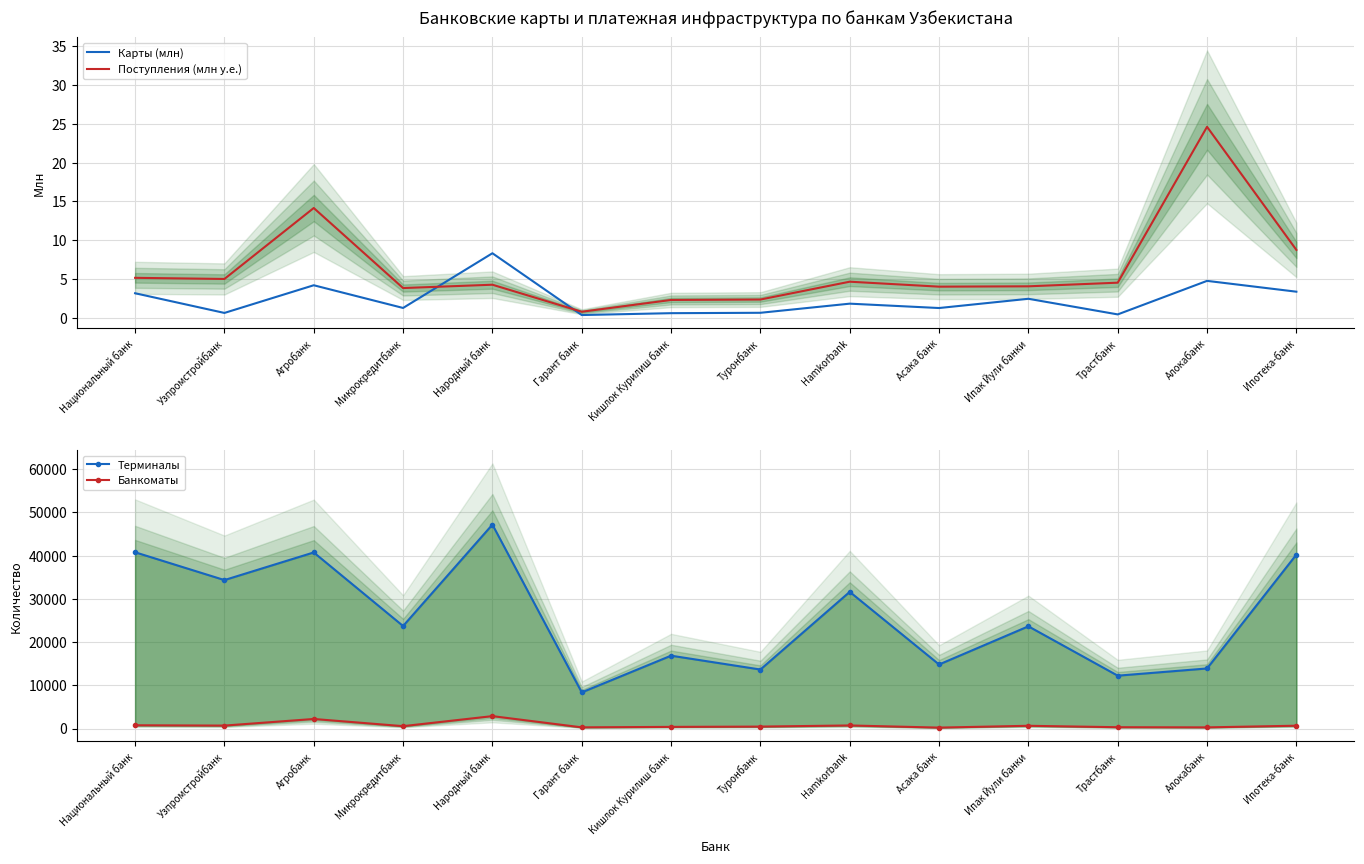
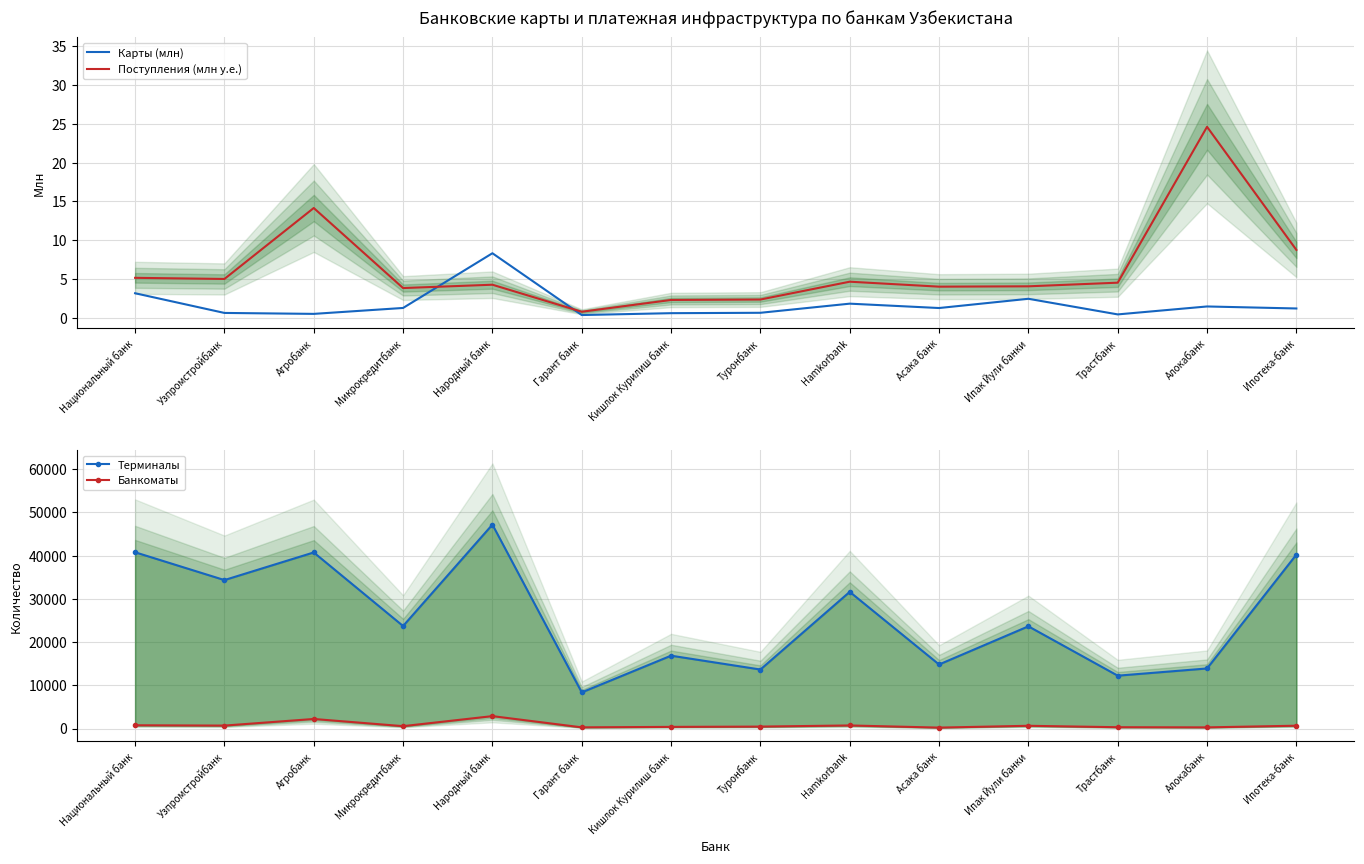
  {
    "Банковские карты и платежная инфраструктура по банкам Узбекистана": {
      "Карты (млн)": {
        "Национальный банк": 3,
        "Узпромстройбанк": 1,
-       "Агробанк": 4,
+       "Агробанк": 1,
        "Микрокредитбанк": 1,
        "Народный банк": 8,
        "Гарант банк": 0,
        "Кишлок Курилиш банк": 1,
        "Туронбанк": 1,
        "Hamkorbank": 2,
        "Асака банк": 1,
        "Ипак Йули банки": 2,
        "Трастбанк": 0,
-       "Алокабанк": 5,
-       "Ипотека-банк": 3
+       "Алокабанк": 1,
+       "Ипотека-банк": 1
      },
      "Поступления (млн у.е.)": {
        "Национальный банк": 5,
        "Узпромстройбанк": 5,
        "Агробанк": 14,
        "Микрокредитбанк": 4,
        "Народный банк": 4,
        "Hamkorbank": 5,
        "Асака банк": 4,
        "Ипак Йули банки": 4,
        "Трастбанк": 5,
        "Алокабанк": 25,
        "Ипотека-банк": 9
      }
    }
  }
